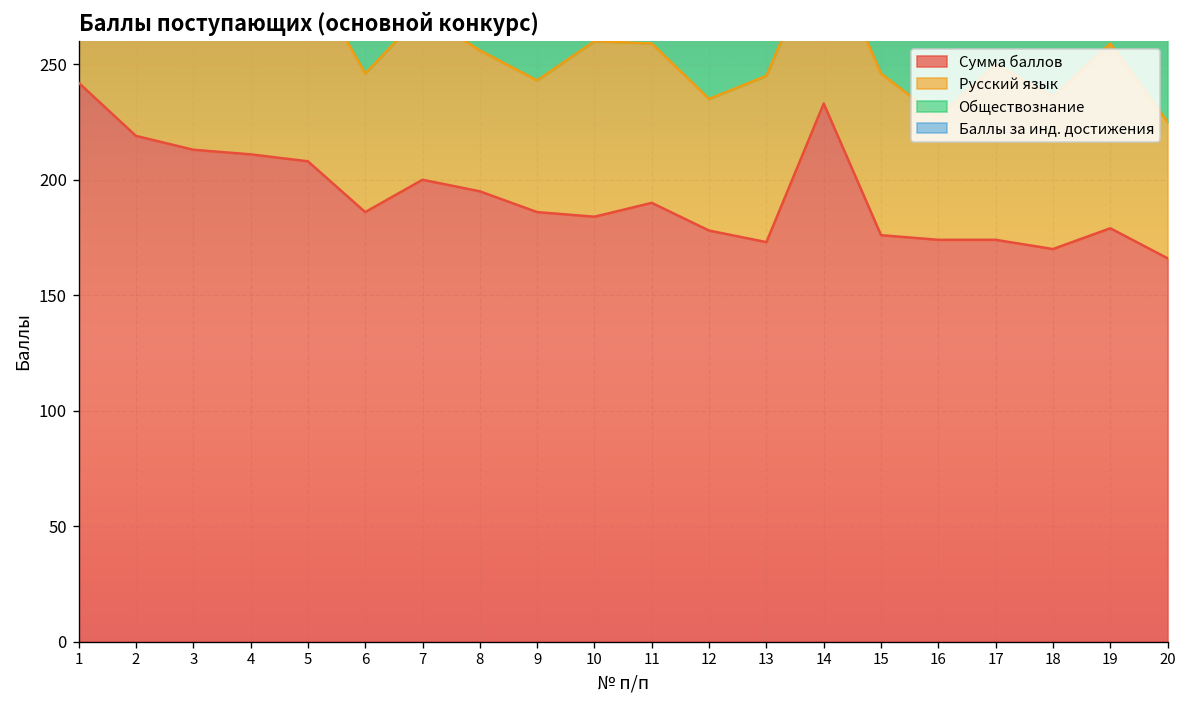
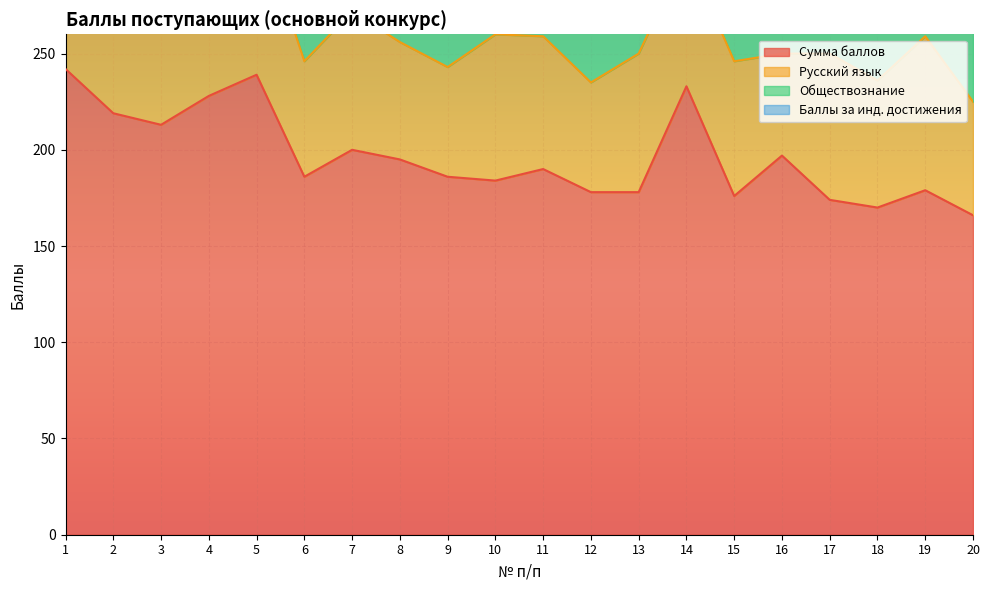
  {
    "Сумма баллов": {
      "1": 242,
      "2": 219,
      "3": 213,
-     "4": 211,
-     "5": 208,
+     "4": 228,
+     "5": 239,
      "6": 186,
      "7": 200,
      "8": 195,
      "9": 186,
      "10": 184,
      "11": 190,
      "12": 178,
-     "13": 173,
+     "13": 178,
      "14": 233,
      "15": 176,
-     "16": 174,
+     "16": 197,
      "17": 174,
      "18": 170,
      "19": 179,
      "20": 166
    },
    "Русский язык": {
      "6": 60,
      "8": 61,
      "9": 57,
      "10": 76,
      "11": 69,
      "12": 57,
      "13": 72,
      "15": 70,
      "19": 80,
      "20": 59
    }
  }
